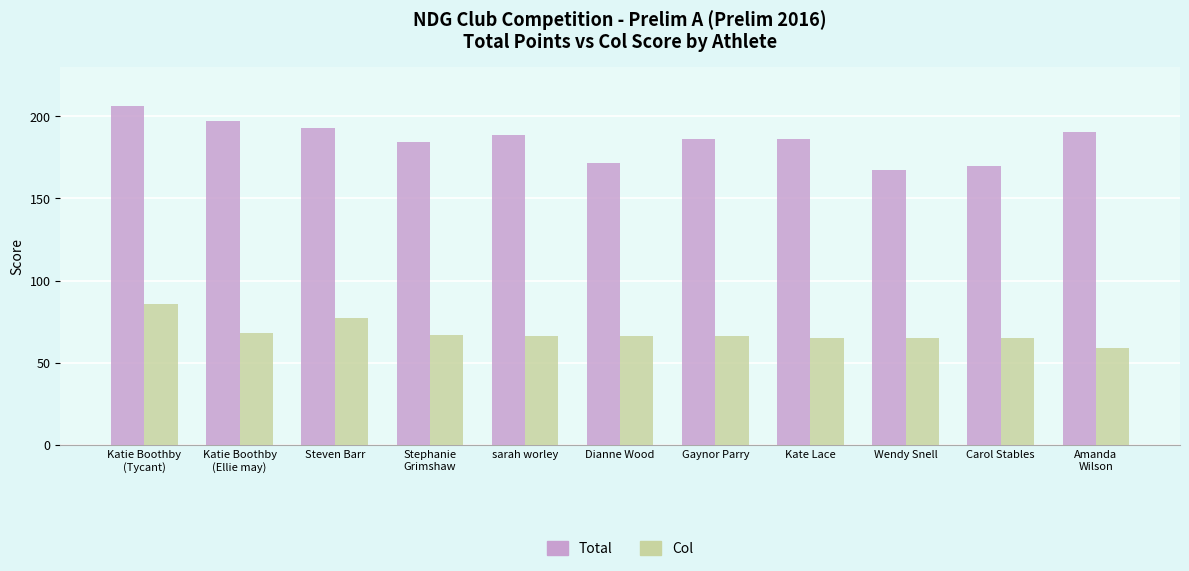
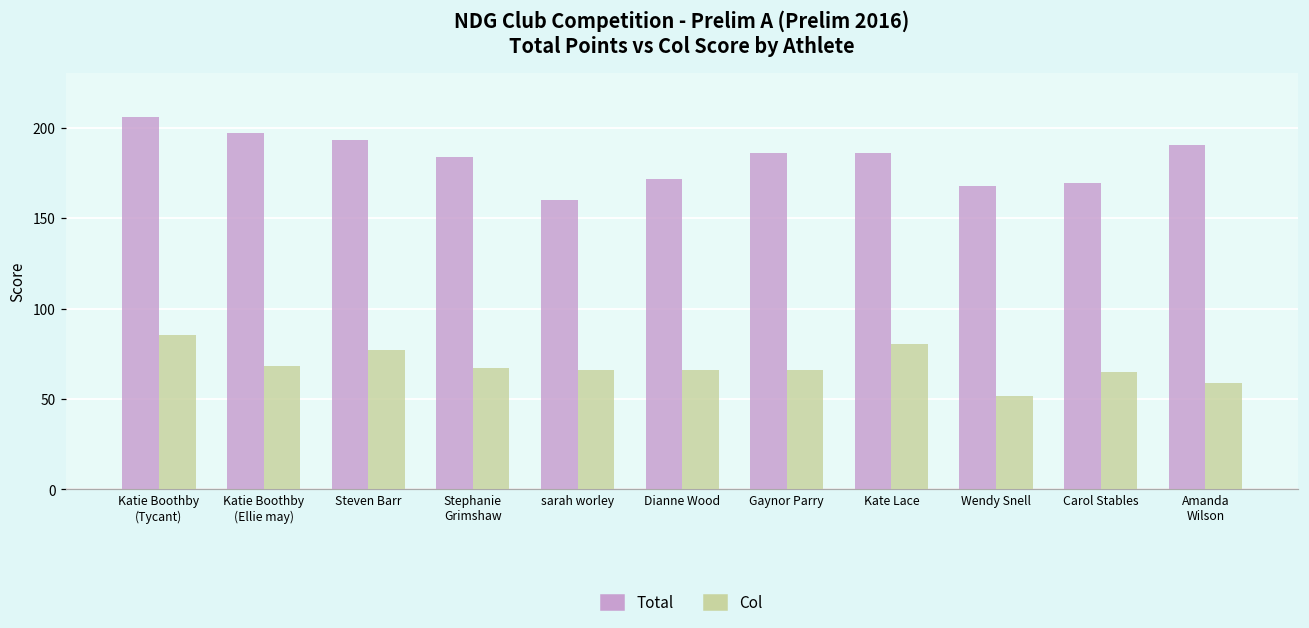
  {
    "Total": {
      "Katie Boothby (Tycant)": 206,
      "Katie Boothby (Ellie may)": 197,
      "Steven Barr": 193,
      "Stephanie Grimshaw": 184,
-     "sarah worley": 189,
+     "sarah worley": 160,
      "Dianne Wood": 172,
      "Gaynor Parry": 186,
      "Kate Lace": 186,
      "Wendy Snell": 168,
      "Carol Stables": 169,
      "Amanda Wilson": 190
    },
    "Col": {
      "Katie Boothby (Tycant)": 86,
      "Katie Boothby (Ellie may)": 68,
      "Steven Barr": 77,
      "Stephanie Grimshaw": 67,
      "sarah worley": 66,
      "Dianne Wood": 66,
      "Gaynor Parry": 66,
-     "Kate Lace": 65,
-     "Wendy Snell": 65,
+     "Kate Lace": 80,
+     "Wendy Snell": 52,
      "Carol Stables": 65,
      "Amanda Wilson": 59
    }
  }
